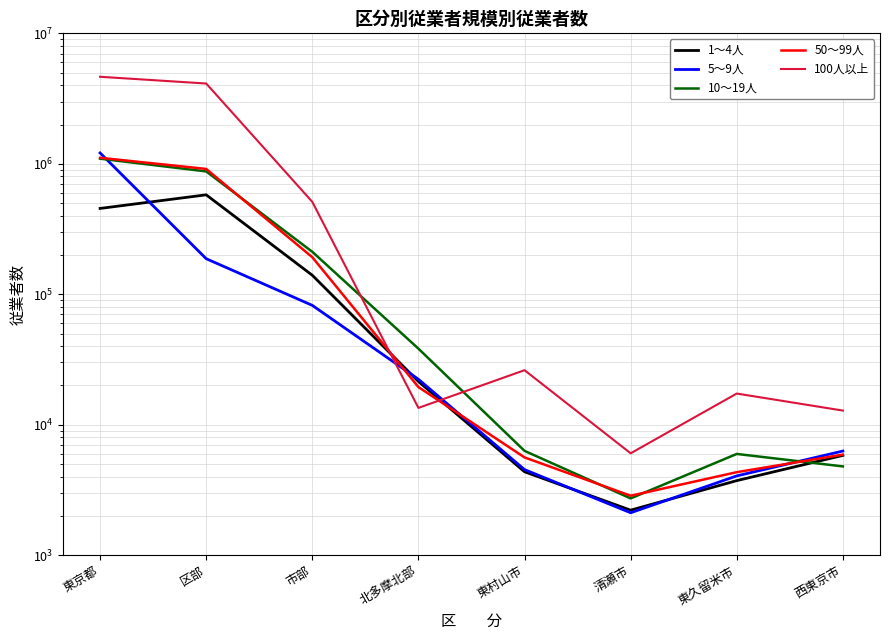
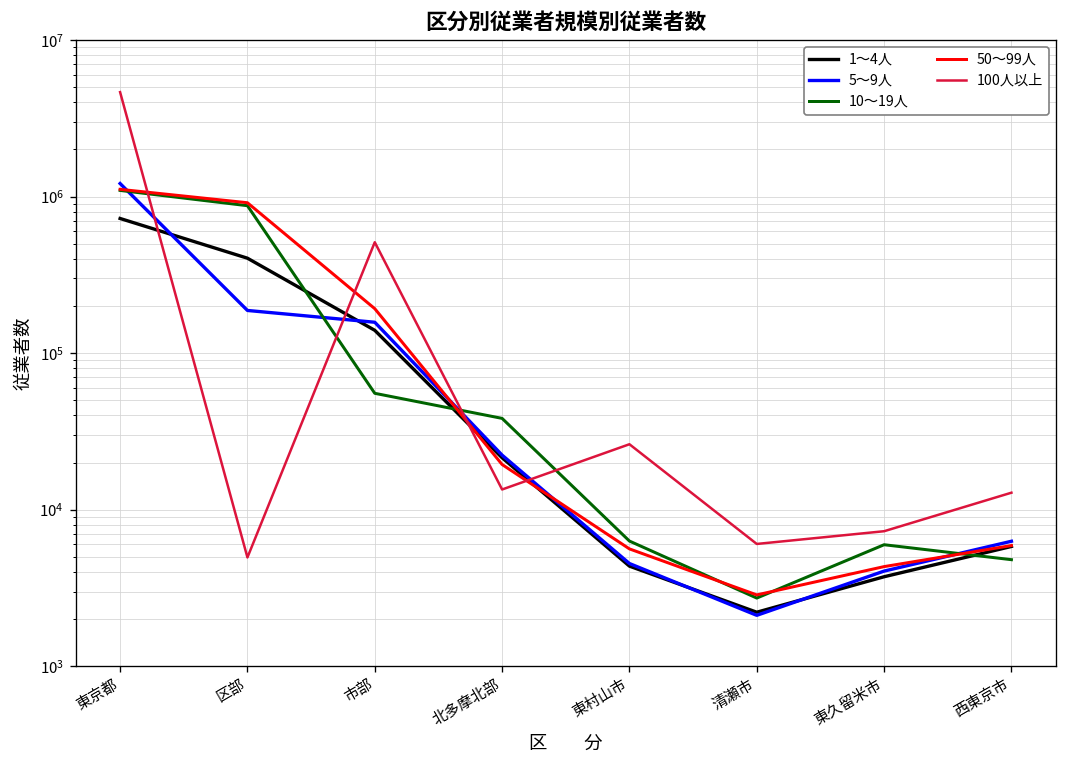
  {
    "1～4人": {
-     "東京都": 450000,
-     "区部": 600000,
+     "東京都": 700000,
+     "区部": 400000,
      "市部": 140000,
      "清瀬市": 2200,
      "東久留米市": 3700
    },
    "5～9人": {
      "東京都": 1200000,
      "区部": 190000,
-     "市部": 80000,
+     "市部": 160000,
      "清瀬市": 2100,
      "東久留米市": 4100,
      "西東京市": 6000
    },
    "10～19人": {
-     "市部": 210000,
+     "市部": 55000,
      "北多摩北部": 38000,
      "東村山市": 6000,
      "清瀬市": 2700,
      "東久留米市": 6000,
      "西東京市": 4800
    },
    "50～99人": {
      "市部": 190000,
      "北多摩北部": 19000,
      "東村山市": 5600,
      "清瀬市": 2900,
      "東久留米市": 4300
    },
    "100人以上": {
      "東京都": 4600000,
-     "区部": 4100000,
+     "区部": 5000,
      "市部": 510000,
      "北多摩北部": 13000,
      "東村山市": 26000,
      "清瀬市": 6000,
-     "東久留米市": 17000,
+     "東久留米市": 7000,
      "西東京市": 13000
    }
  }
